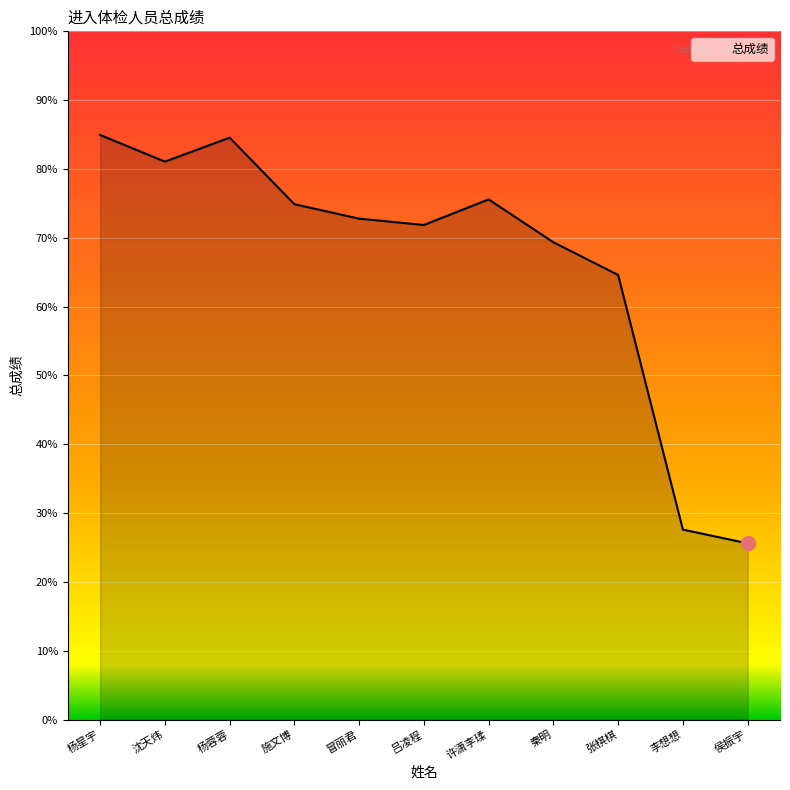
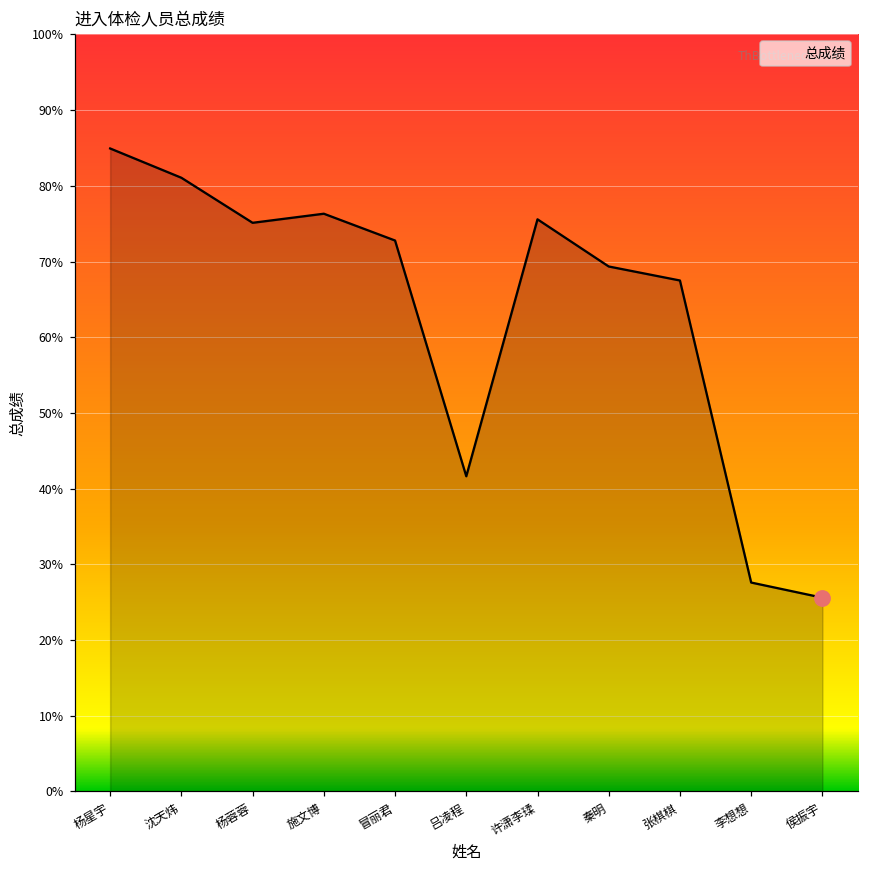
  {
    "总成绩": {
      "杨星宇": "85%",
      "沈天炜": "81%",
-     "杨蓉蓉": "85%",
-     "施文博": "75%",
+     "杨蓉蓉": "75%",
+     "施文博": "76%",
      "冒丽君": "73%",
-     "吕凌程": "72%",
+     "吕凌程": "42%",
      "许潇李瑈": "76%",
      "秦明": "69%",
-     "张棋棋": "65%",
+     "张棋棋": "68%",
      "李想想": "28%"
    }
  }
